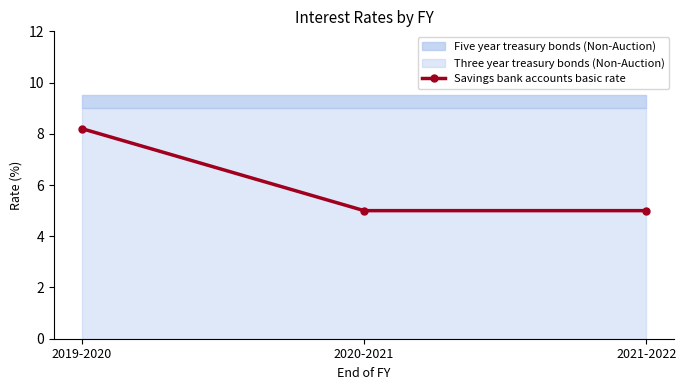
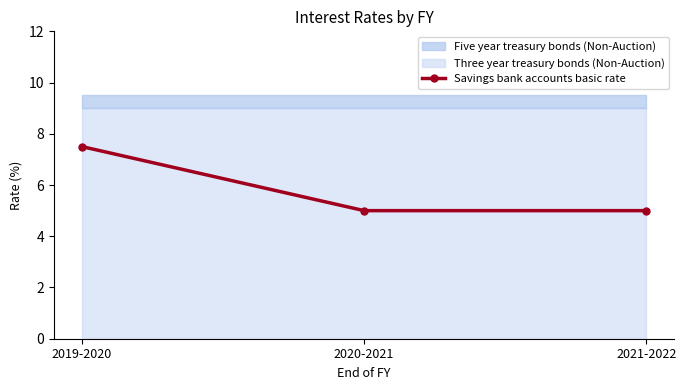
  {
    "Savings bank accounts basic rate": {
-     "2019-2020": 8.2,
+     "2019-2020": 7.5,
      "2020-2021": 5.0,
      "2021-2022": 5.0
    }
  }
